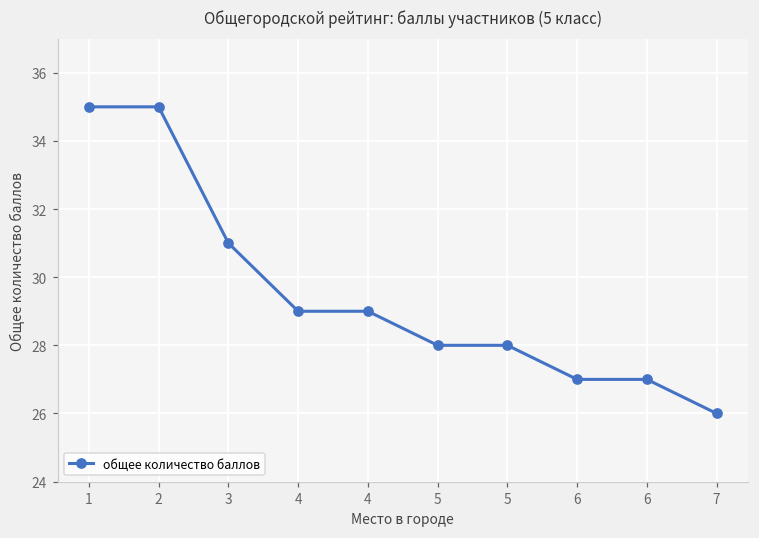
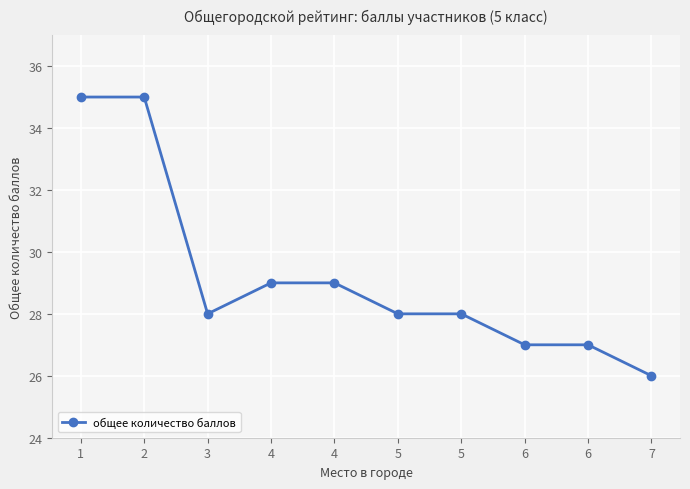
  {
    "общее количество баллов": {
      "1": 35,
      "2": 35,
-     "3": 31,
+     "3": 28,
      "7": 26
    }
  }
